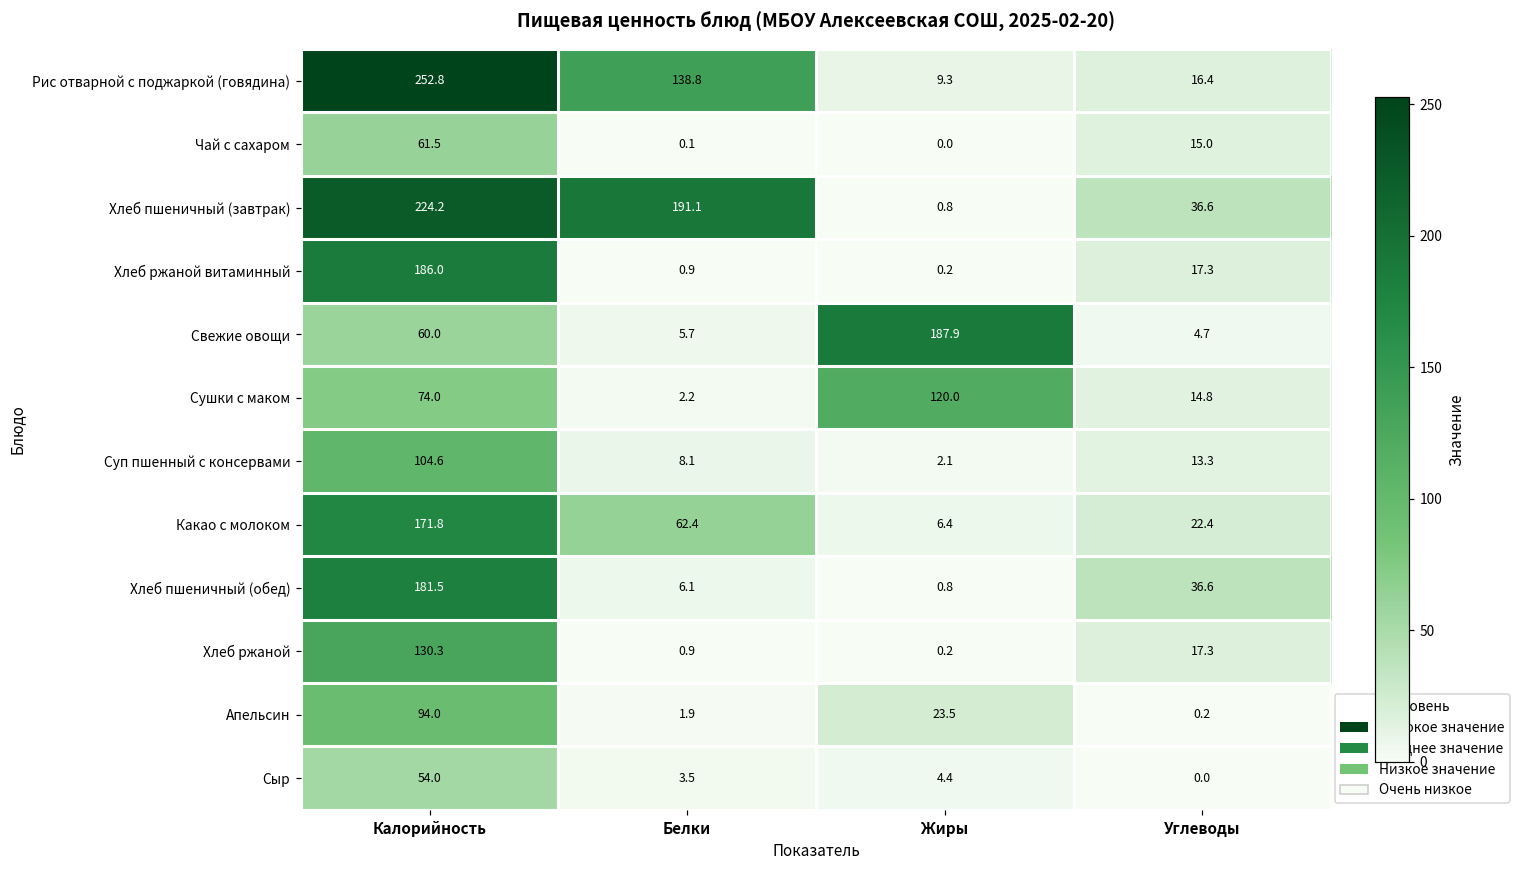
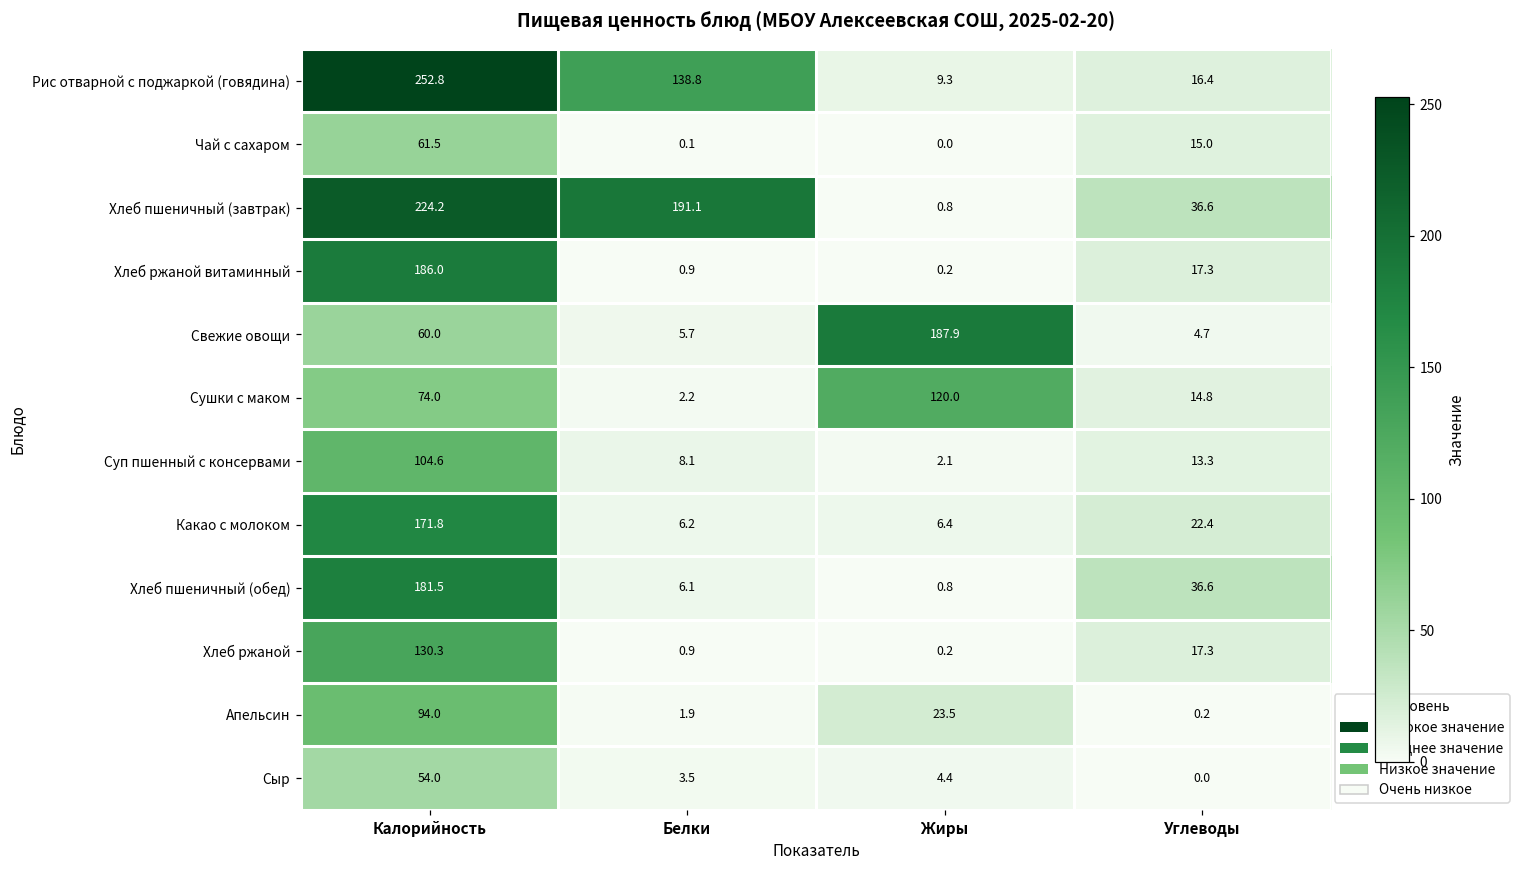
  {
    "Рис отварной с поджаркой (говядина)": {
      "Калорийность": 252.8,
      "Белки": 138.8,
      "Жиры": 9.3,
      "Углеводы": 16.4
    },
    "Чай с сахаром": {
      "Калорийность": 61.5,
      "Белки": 0.1,
      "Жиры": 0.0,
      "Углеводы": 15.0
    },
    "Хлеб пшеничный (завтрак)": {
      "Калорийность": 224.2,
      "Белки": 191.1,
      "Жиры": 0.8,
      "Углеводы": 36.6
    },
    "Хлеб ржаной витаминный": {
      "Калорийность": 186.0,
      "Белки": 0.9,
      "Жиры": 0.2,
      "Углеводы": 17.3
    },
    "Свежие овощи": {
      "Калорийность": 60.0,
      "Белки": 5.7,
      "Жиры": 187.9,
      "Углеводы": 4.7
    },
    "Сушки с маком": {
      "Калорийность": 74.0,
      "Белки": 2.2,
      "Жиры": 120.0,
      "Углеводы": 14.8
    },
    "Суп пшенный с консервами": {
      "Калорийность": 104.6,
      "Белки": 8.1,
      "Жиры": 2.1,
      "Углеводы": 13.3
    },
    "Какао с молоком": {
      "Калорийность": 171.8,
-     "Белки": 62.4,
+     "Белки": 6.2,
      "Жиры": 6.4,
      "Углеводы": 22.4
    },
    "Хлеб пшеничный (обед)": {
      "Калорийность": 181.5,
      "Белки": 6.1,
      "Жиры": 0.8,
      "Углеводы": 36.6
    },
    "Хлеб ржаной": {
      "Калорийность": 130.3,
      "Белки": 0.9,
      "Жиры": 0.2,
      "Углеводы": 17.3
    },
    "Апельсин": {
      "Калорийность": 94.0,
      "Белки": 1.9,
      "Жиры": 23.5,
      "Углеводы": 0.2
    },
    "Сыр": {
      "Калорийность": 54.0,
      "Белки": 3.5,
      "Жиры": 4.4,
      "Углеводы": 0.0
    }
  }
